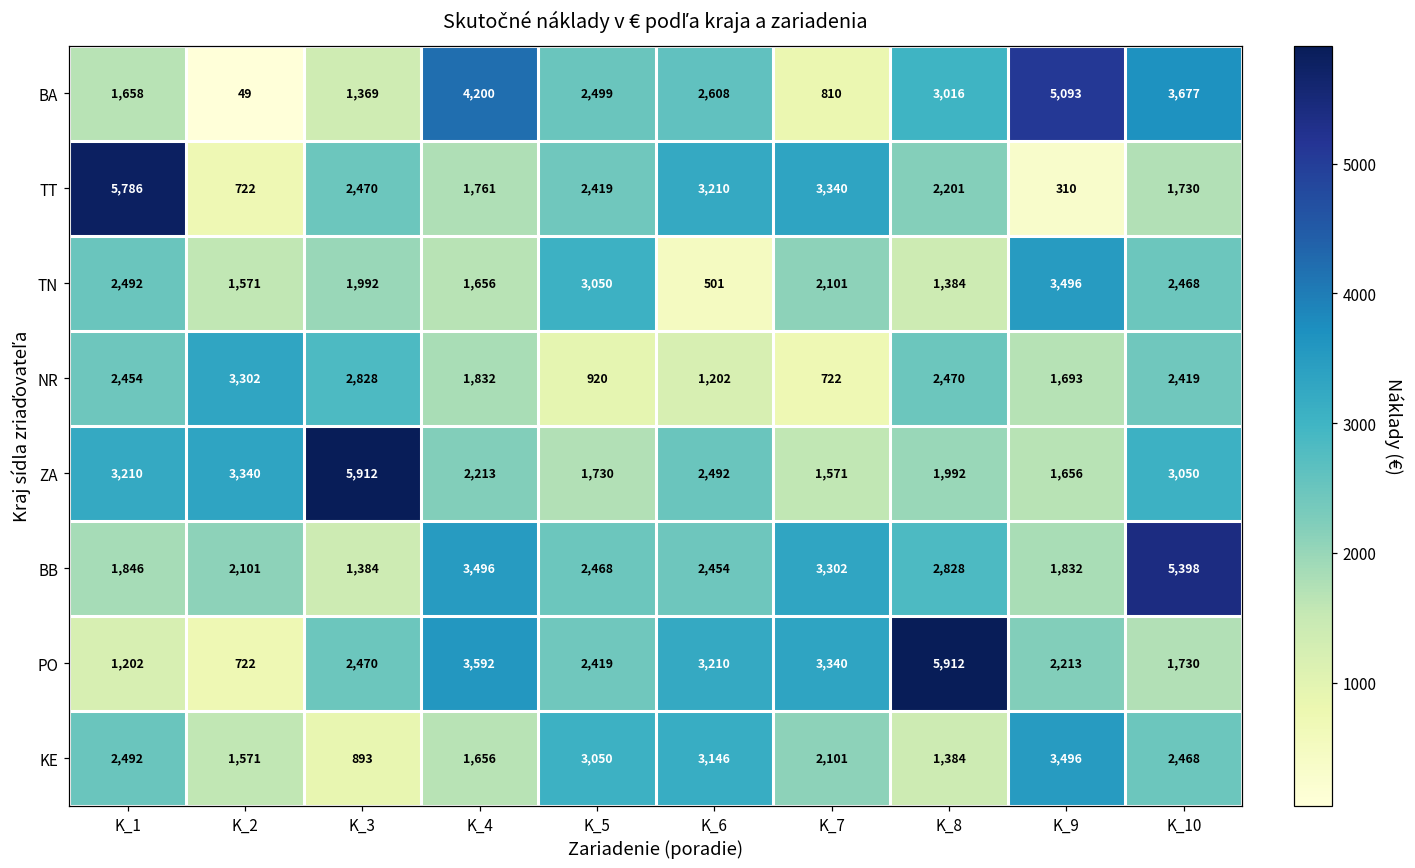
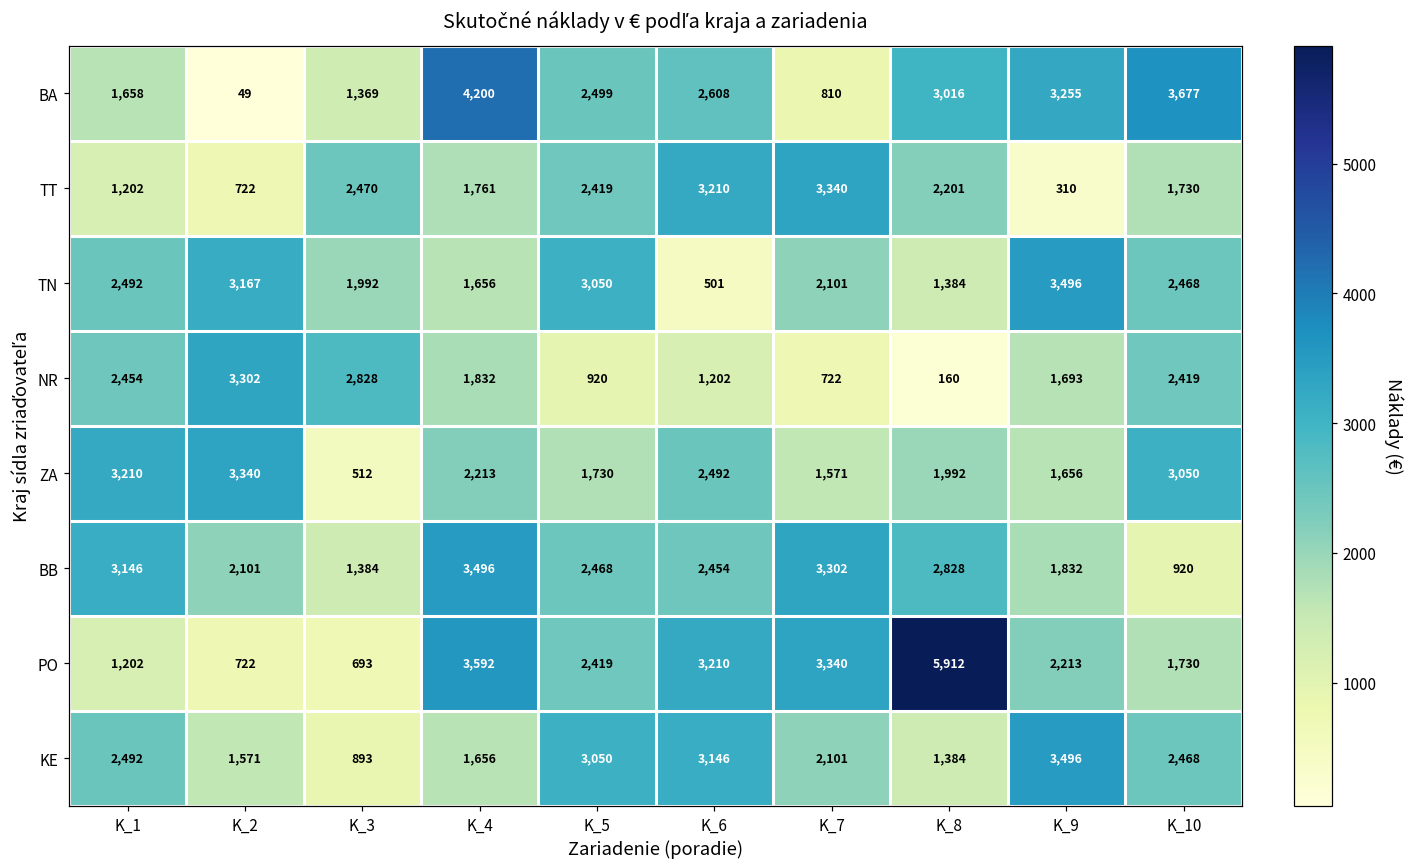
  {
    "BA": {
      "K_1": "1,658",
      "K_2": "49",
      "K_3": "1,369",
      "K_4": "4,200",
      "K_5": "2,499",
      "K_6": "2,608",
      "K_7": "810",
      "K_8": "3,016",
-     "K_9": "5,093",
+     "K_9": "3,255",
      "K_10": "3,677"
    },
    "TT": {
-     "K_1": "5,786",
+     "K_1": "1,202",
      "K_2": "722",
      "K_3": "2,470",
      "K_4": "1,761",
      "K_5": "2,419",
      "K_6": "3,210",
      "K_7": "3,340",
      "K_8": "2,201",
      "K_9": "310",
      "K_10": "1,730"
    },
    "TN": {
      "K_1": "2,492",
-     "K_2": "1,571",
+     "K_2": "3,167",
      "K_3": "1,992",
      "K_4": "1,656",
      "K_5": "3,050",
      "K_6": "501",
      "K_7": "2,101",
      "K_8": "1,384",
      "K_9": "3,496",
      "K_10": "2,468"
    },
    "NR": {
      "K_1": "2,454",
      "K_2": "3,302",
      "K_3": "2,828",
      "K_4": "1,832",
      "K_5": "920",
      "K_6": "1,202",
      "K_7": "722",
-     "K_8": "2,470",
+     "K_8": "160",
      "K_9": "1,693",
      "K_10": "2,419"
    },
    "ZA": {
      "K_1": "3,210",
      "K_2": "3,340",
-     "K_3": "5,912",
+     "K_3": "512",
      "K_4": "2,213",
      "K_5": "1,730",
      "K_6": "2,492",
      "K_7": "1,571",
      "K_8": "1,992",
      "K_9": "1,656",
      "K_10": "3,050"
    },
    "BB": {
-     "K_1": "1,846",
+     "K_1": "3,146",
      "K_2": "2,101",
      "K_3": "1,384",
      "K_4": "3,496",
      "K_5": "2,468",
      "K_6": "2,454",
      "K_7": "3,302",
      "K_8": "2,828",
      "K_9": "1,832",
-     "K_10": "5,398"
+     "K_10": "920"
    },
    "PO": {
      "K_1": "1,202",
      "K_2": "722",
-     "K_3": "2,470",
+     "K_3": "693",
      "K_4": "3,592",
      "K_5": "2,419",
      "K_6": "3,210",
      "K_7": "3,340",
      "K_8": "5,912",
      "K_9": "2,213",
      "K_10": "1,730"
    },
    "KE": {
      "K_1": "2,492",
      "K_2": "1,571",
      "K_3": "893",
      "K_4": "1,656",
      "K_5": "3,050",
      "K_6": "3,146",
      "K_7": "2,101",
      "K_8": "1,384",
      "K_9": "3,496",
      "K_10": "2,468"
    }
  }
